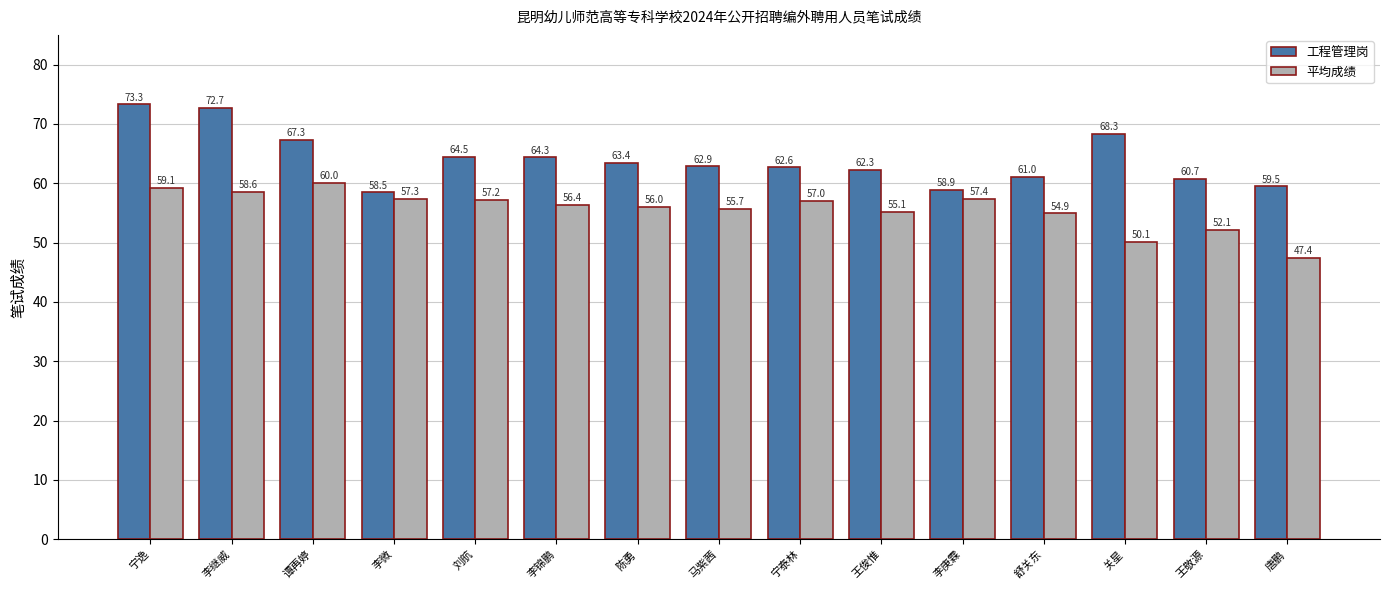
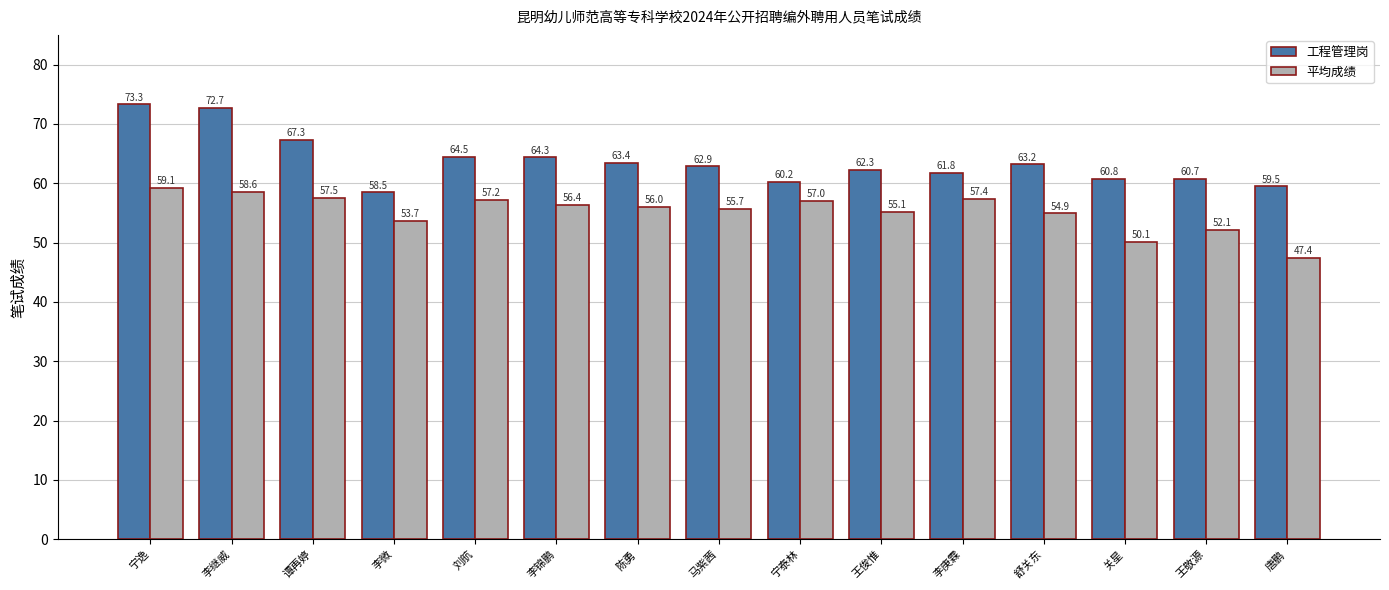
  {
    "工程管理岗": {
      "宁逸": 73.3,
      "李继威": 72.7,
      "谭再婷": 67.3,
      "李微": 58.5,
      "刘航": 64.5,
      "李锦鹏": 64.3,
      "陈勇": 63.4,
      "马紫茜": 62.9,
-     "宁泰林": 62.6,
+     "宁泰林": 60.2,
      "王俊惟": 62.3,
-     "李庚霖": 58.9,
-     "舒关东": 61.0,
-     "关星": 68.3,
+     "李庚霖": 61.8,
+     "舒关东": 63.2,
+     "关星": 60.8,
      "王敬源": 60.7,
      "唐鹏": 59.5
    },
    "平均成绩": {
      "宁逸": 59.1,
      "李继威": 58.6,
-     "谭再婷": 60.0,
-     "李微": 57.3,
+     "谭再婷": 57.5,
+     "李微": 53.7,
      "刘航": 57.2,
      "李锦鹏": 56.4,
      "陈勇": 56.0,
      "马紫茜": 55.7,
      "宁泰林": 57.0,
      "王俊惟": 55.1,
      "李庚霖": 57.4,
      "舒关东": 54.9,
      "关星": 50.1,
      "王敬源": 52.1,
      "唐鹏": 47.4
    }
  }
